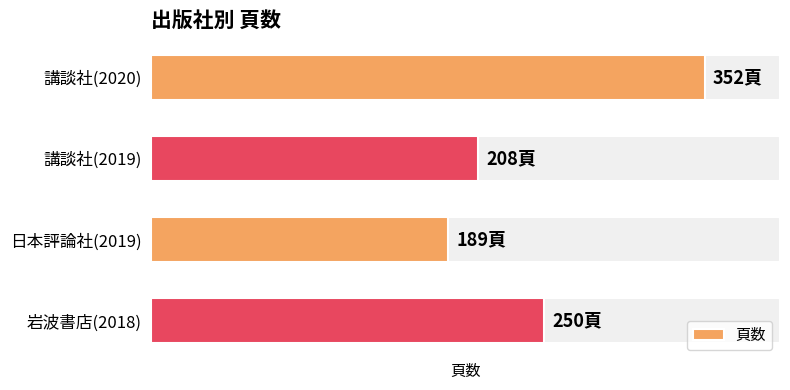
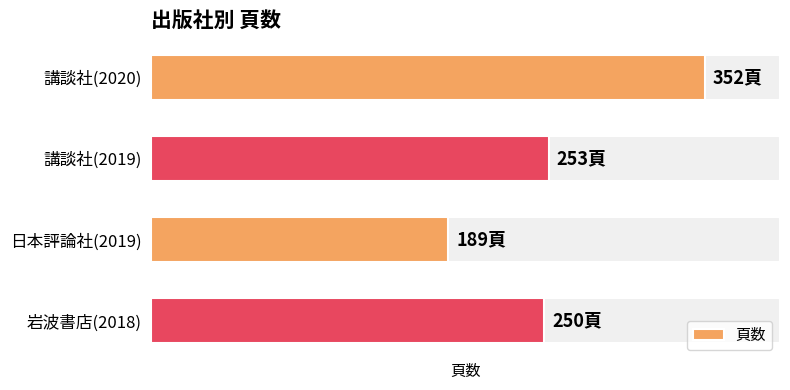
  {
    "頁数": {
-     "講談社(2019)": "208頁"
+     "講談社(2019)": "253頁"
    }
  }
